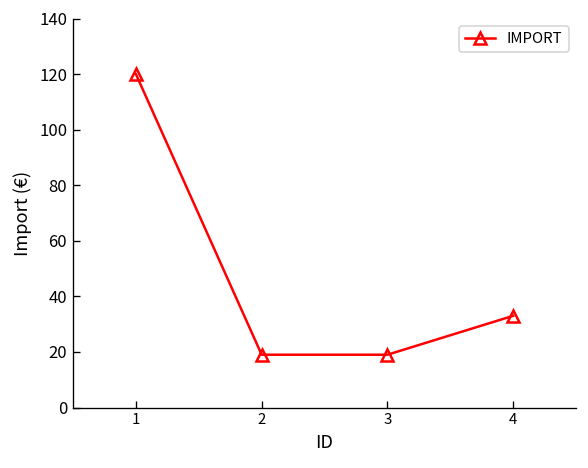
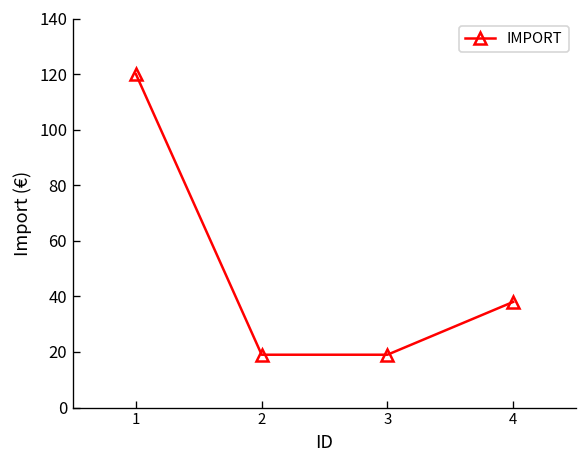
  {
    "1": 120,
    "2": 19,
    "3": 19,
-   "4": 33
+   "4": 38
  }
